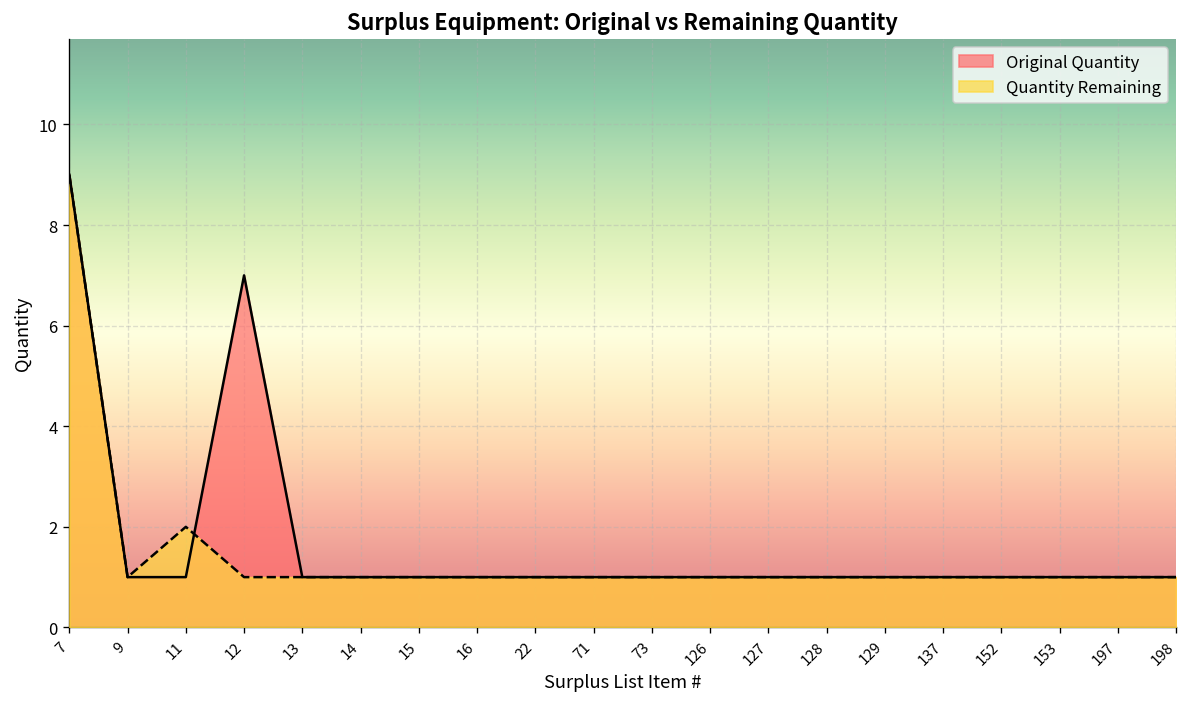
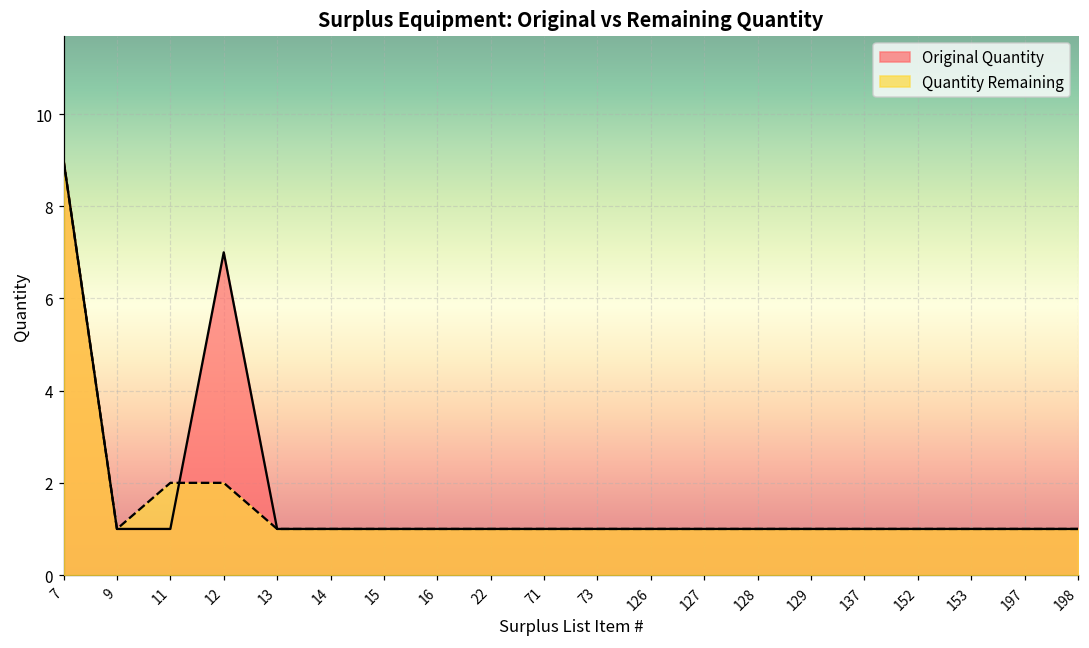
  {
    "Original Quantity": {
      "11": 1,
      "12": 7
    },
    "Quantity Remaining": {
      "11": 2,
-     "12": 1
+     "12": 2
    }
  }
